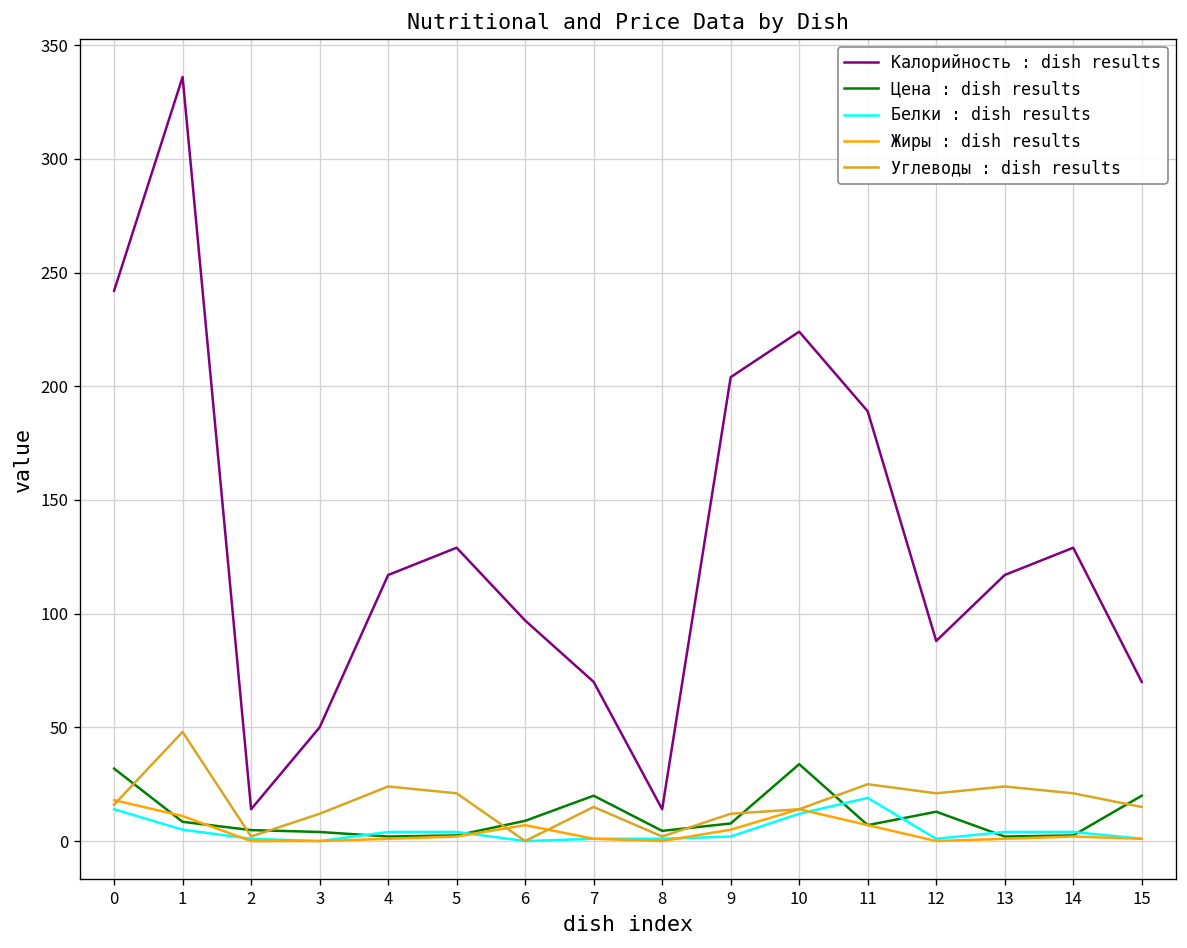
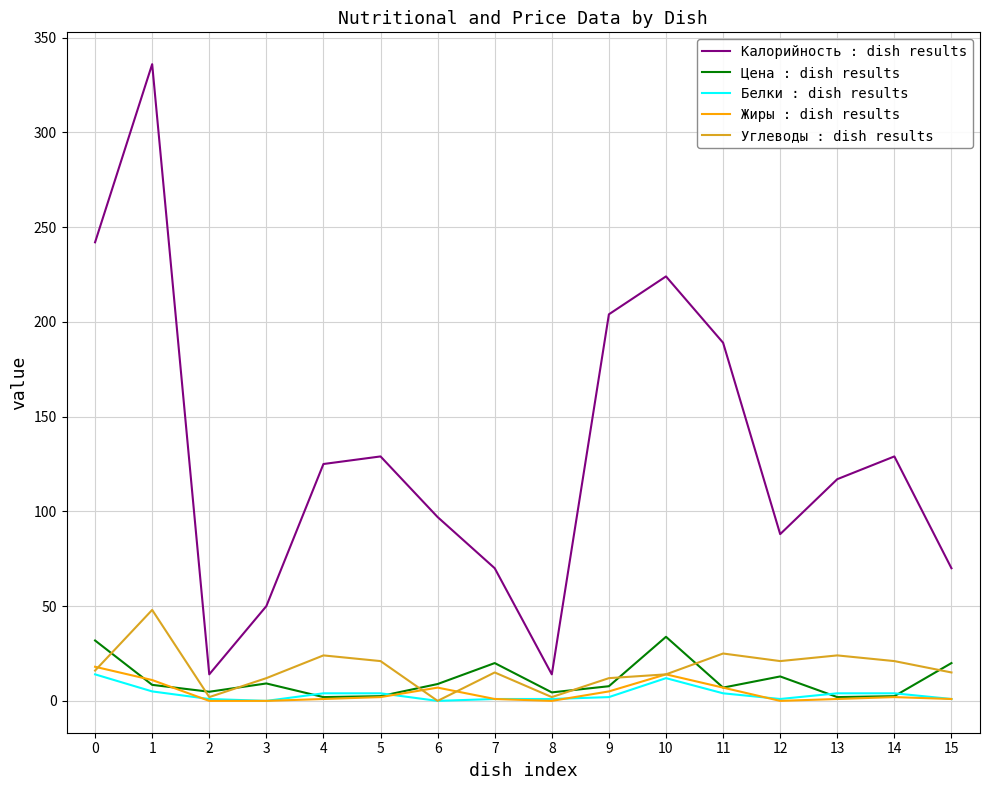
  {
    "Калорийность : dish results": {
      "0": 242,
      "1": 336,
      "2": 14,
      "3": 50,
-     "4": 117,
+     "4": 125,
      "5": 129,
      "6": 97,
      "7": 70,
      "8": 14,
      "9": 204,
      "10": 224,
      "11": 189,
      "12": 88,
      "13": 117,
      "14": 129,
      "15": 70
    },
    "Цена : dish results": {
      "0": 32,
      "1": 8,
      "2": 5,
-     "3": 4,
+     "3": 9,
      "6": 9,
      "7": 20,
      "8": 4,
      "9": 8,
      "10": 34,
      "12": 13,
      "15": 20
    },
    "Белки : dish results": {
      "0": 14,
      "1": 5,
      "4": 4,
      "5": 4,
      "9": 2,
      "10": 12,
-     "11": 19,
+     "11": 4,
      "13": 4,
      "14": 4
    }
  }
